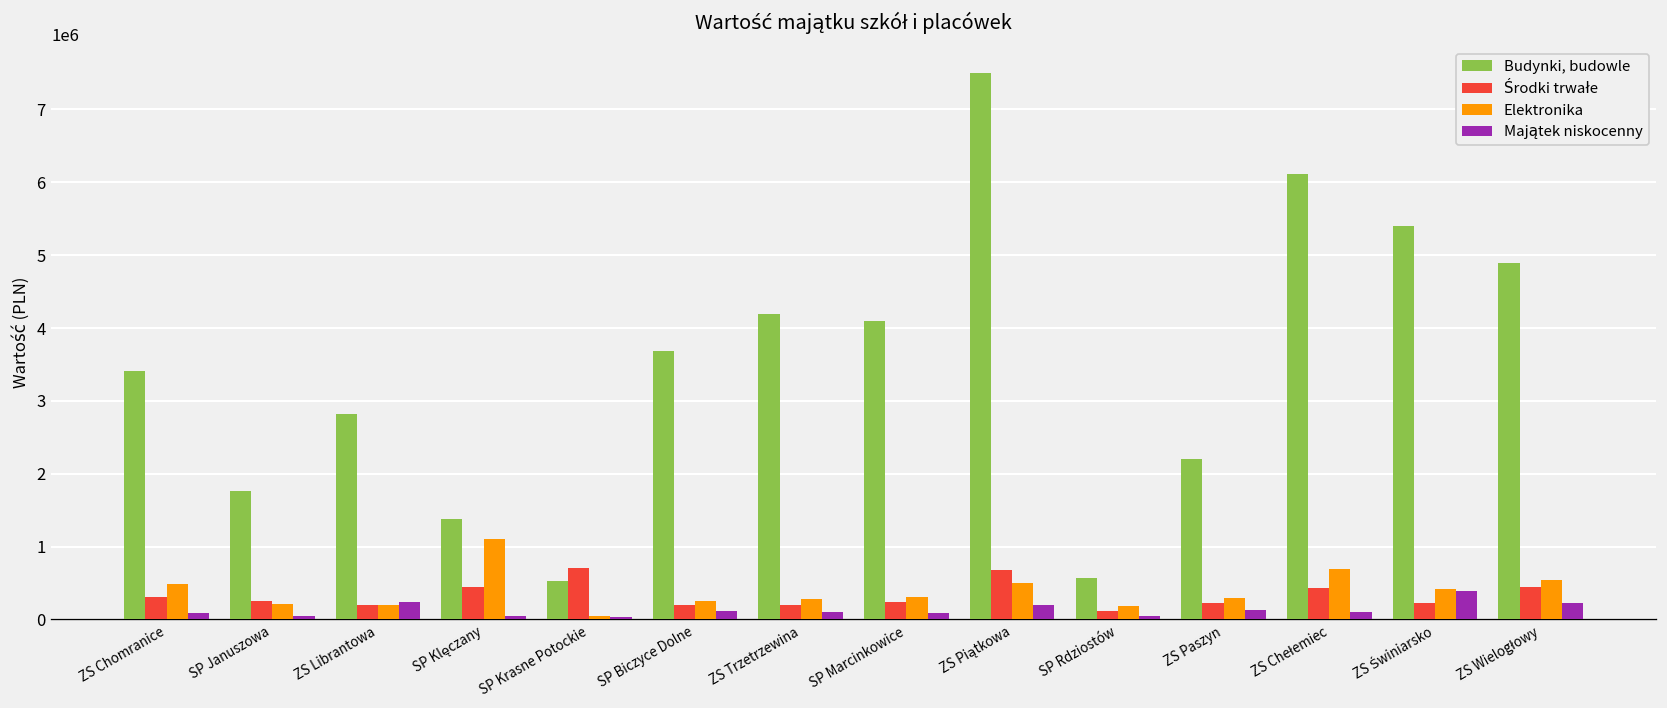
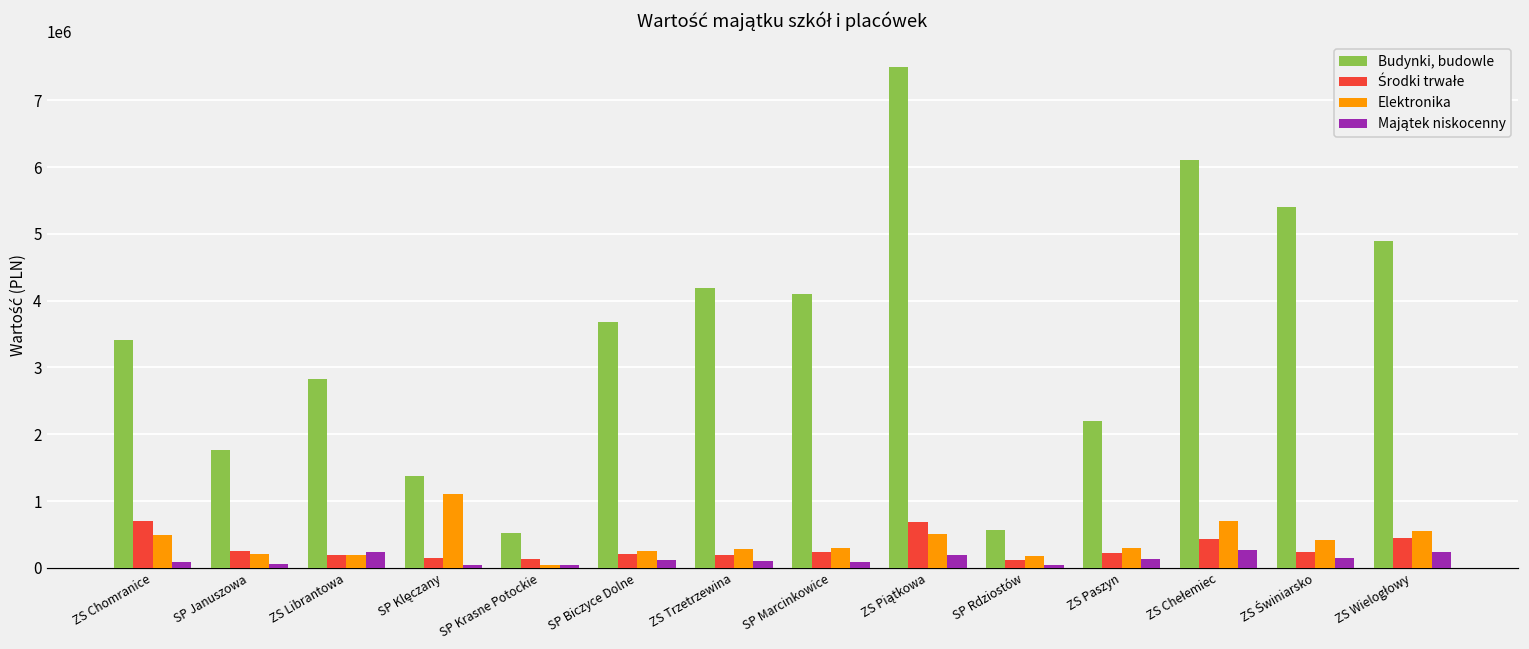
  {
    "Budynki, budowle": {
      "ZS Chomranice": 3400000,
      "SP Januszowa": 1800000,
      "ZS Librantowa": 2800000,
      "SP Klęczany": 1400000,
      "SP Krasne Potockie": 500000,
      "SP Biczyce Dolne": 3700000,
      "ZS Trzetrzewina": 4200000,
      "SP Marcinkowice": 4100000,
      "ZS Piątkowa": 7500000,
      "SP Rdziostów": 600000,
      "ZS Paszyn": 2200000,
      "ZS Chełemiec": 6100000,
      "ZS Świniarsko": 5400000,
      "ZS Wielogłowy": 4900000
    },
    "Środki trwałe": {
-     "ZS Chomranice": 300000,
+     "ZS Chomranice": 700000,
      "SP Januszowa": 300000,
      "ZS Librantowa": 200000,
-     "SP Klęczany": 500000,
-     "SP Krasne Potockie": 700000,
+     "SP Klęczany": 200000,
+     "SP Krasne Potockie": 100000,
      "SP Biczyce Dolne": 200000,
      "ZS Trzetrzewina": 200000,
      "SP Marcinkowice": 200000,
      "ZS Piątkowa": 700000,
      "SP Rdziostów": 100000,
      "ZS Paszyn": 200000,
      "ZS Chełemiec": 400000,
      "ZS Świniarsko": 200000,
      "ZS Wielogłowy": 500000
    },
    "Elektronika": {
      "ZS Chomranice": 500000,
      "SP Januszowa": 200000,
      "ZS Librantowa": 200000,
      "SP Klęczany": 1100000,
      "SP Biczyce Dolne": 300000,
      "ZS Trzetrzewina": 300000,
      "SP Marcinkowice": 300000,
      "ZS Piątkowa": 500000,
      "SP Rdziostów": 200000,
      "ZS Paszyn": 300000,
      "ZS Chełemiec": 700000,
      "ZS Świniarsko": 400000,
      "ZS Wielogłowy": 500000
    },
    "Majątek niskocenny": {
      "ZS Chomranice": 100000,
      "SP Januszowa": 0,
      "ZS Librantowa": 200000,
      "SP Klęczany": 0,
      "SP Biczyce Dolne": 100000,
      "ZS Trzetrzewina": 100000,
      "SP Marcinkowice": 100000,
      "ZS Piątkowa": 200000,
      "SP Rdziostów": 0,
      "ZS Paszyn": 100000,
-     "ZS Chełemiec": 100000,
-     "ZS Świniarsko": 400000,
+     "ZS Chełemiec": 300000,
+     "ZS Świniarsko": 100000,
      "ZS Wielogłowy": 200000
    }
  }
